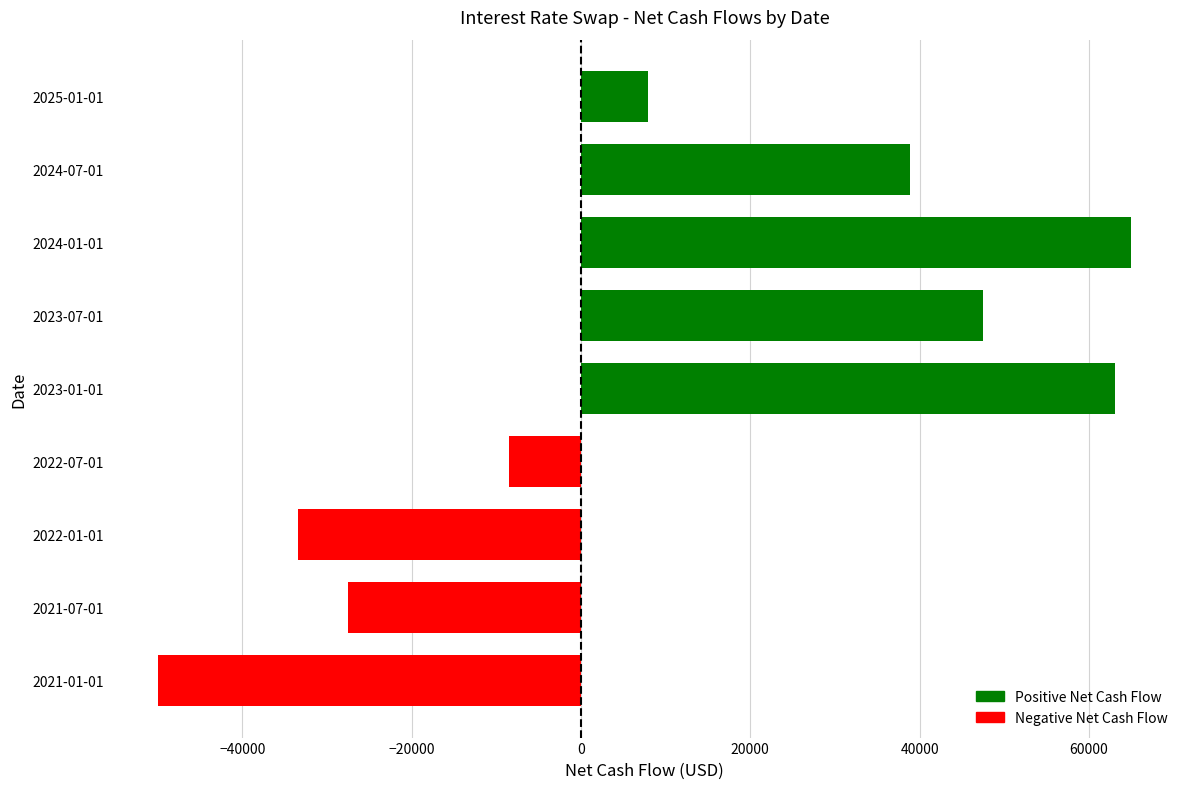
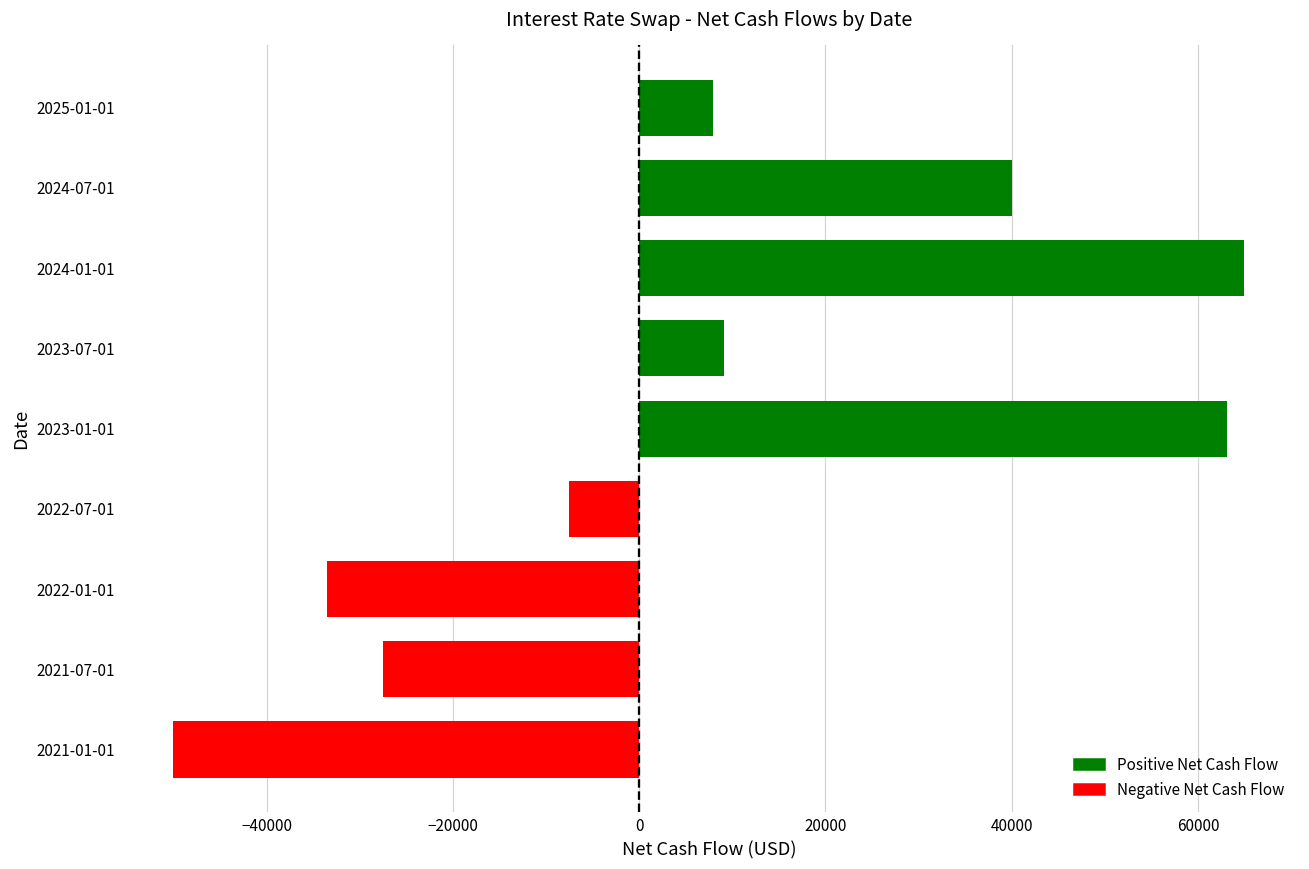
  {
    "2025-01-01": 8000,
-   "2024-07-01": 39000,
+   "2024-07-01": 40000,
    "2024-01-01": 65000,
-   "2023-07-01": 48000,
+   "2023-07-01": 9000,
    "2023-01-01": 63000,
-   "2022-07-01": -9000,
+   "2022-07-01": -8000,
    "2022-01-01": -33000,
    "2021-07-01": -28000,
    "2021-01-01": -50000
  }
